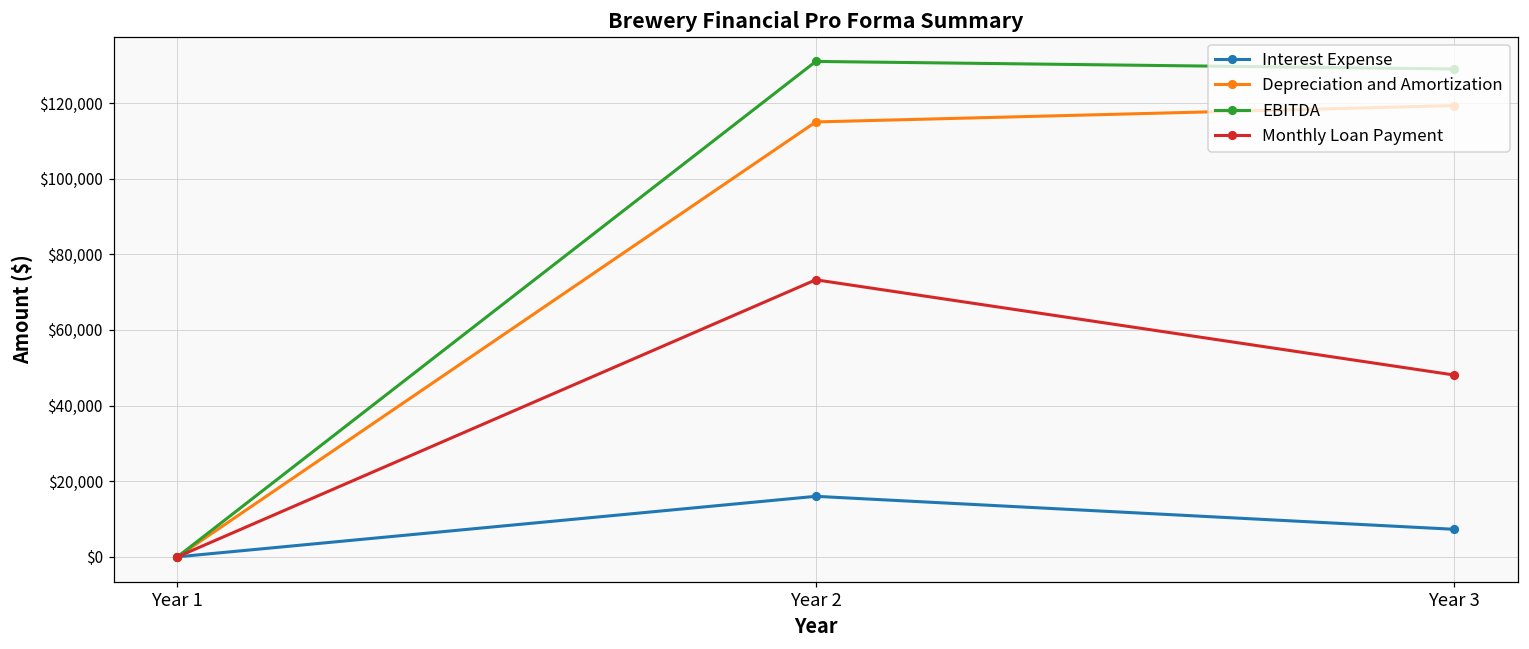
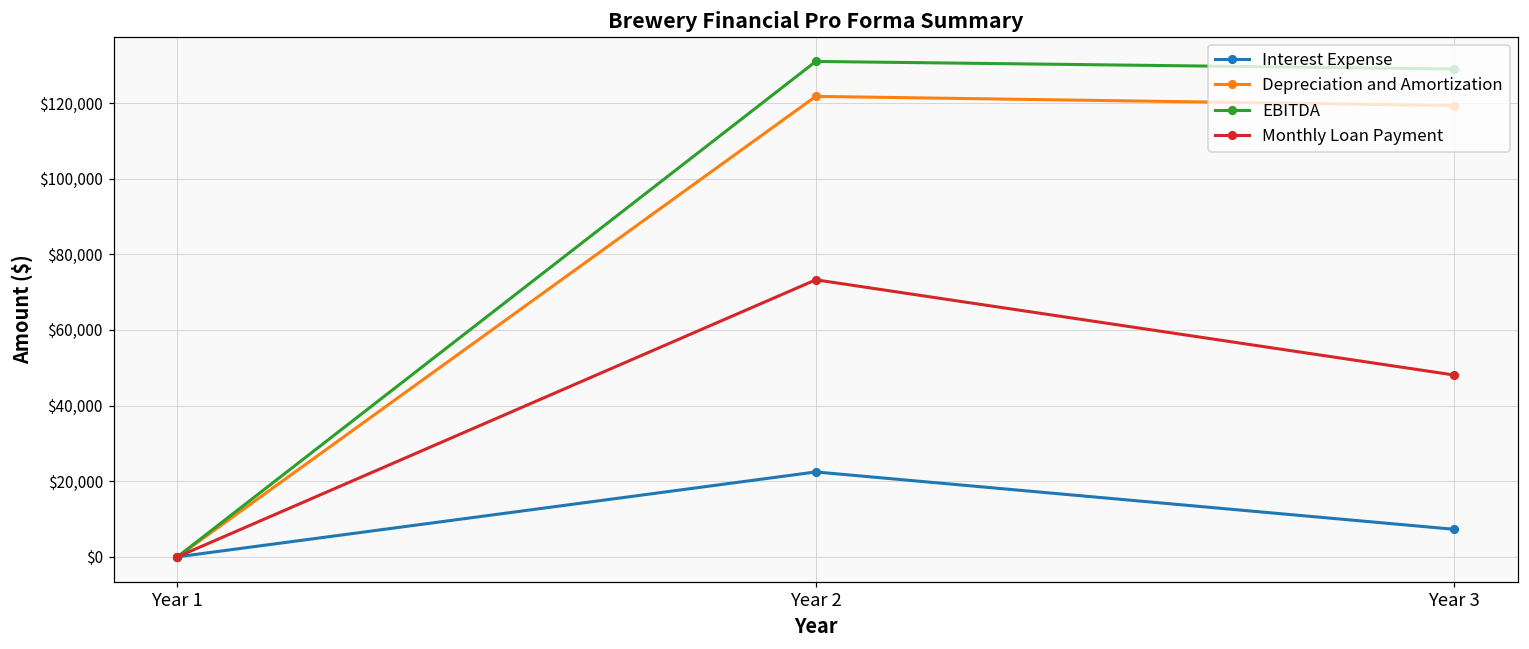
  {
    "Interest Expense": {
-     "Year 2": "$16,000",
+     "Year 2": "$22,000",
      "Year 3": "$7,000"
    },
    "Depreciation and Amortization": {
-     "Year 2": "$115,000"
+     "Year 2": "$122,000"
    },
    "EBITDA": {
      "Year 2": "$131,000"
    },
    "Monthly Loan Payment": {
      "Year 2": "$73,000",
      "Year 3": "$48,000"
    }
  }
